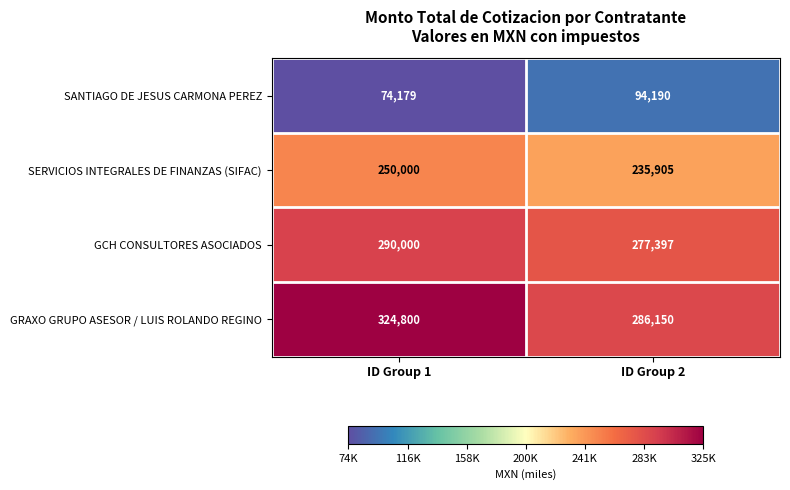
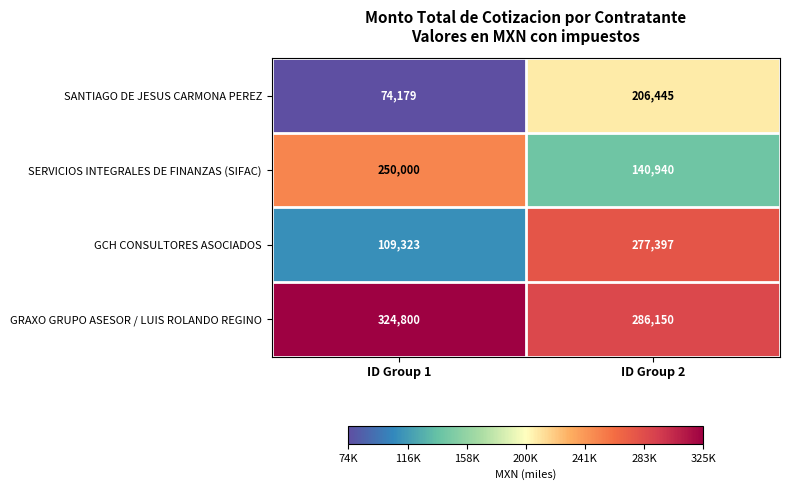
  {
    "SANTIAGO DE JESUS CARMONA PEREZ": {
      "ID Group 1": "74,179",
-     "ID Group 2": "94,190"
+     "ID Group 2": "206,445"
    },
    "SERVICIOS INTEGRALES DE FINANZAS (SIFAC)": {
      "ID Group 1": "250,000",
-     "ID Group 2": "235,905"
+     "ID Group 2": "140,940"
    },
    "GCH CONSULTORES ASOCIADOS": {
-     "ID Group 1": "290,000",
+     "ID Group 1": "109,323",
      "ID Group 2": "277,397"
    },
    "GRAXO GRUPO ASESOR / LUIS ROLANDO REGINO": {
      "ID Group 1": "324,800",
      "ID Group 2": "286,150"
    }
  }
